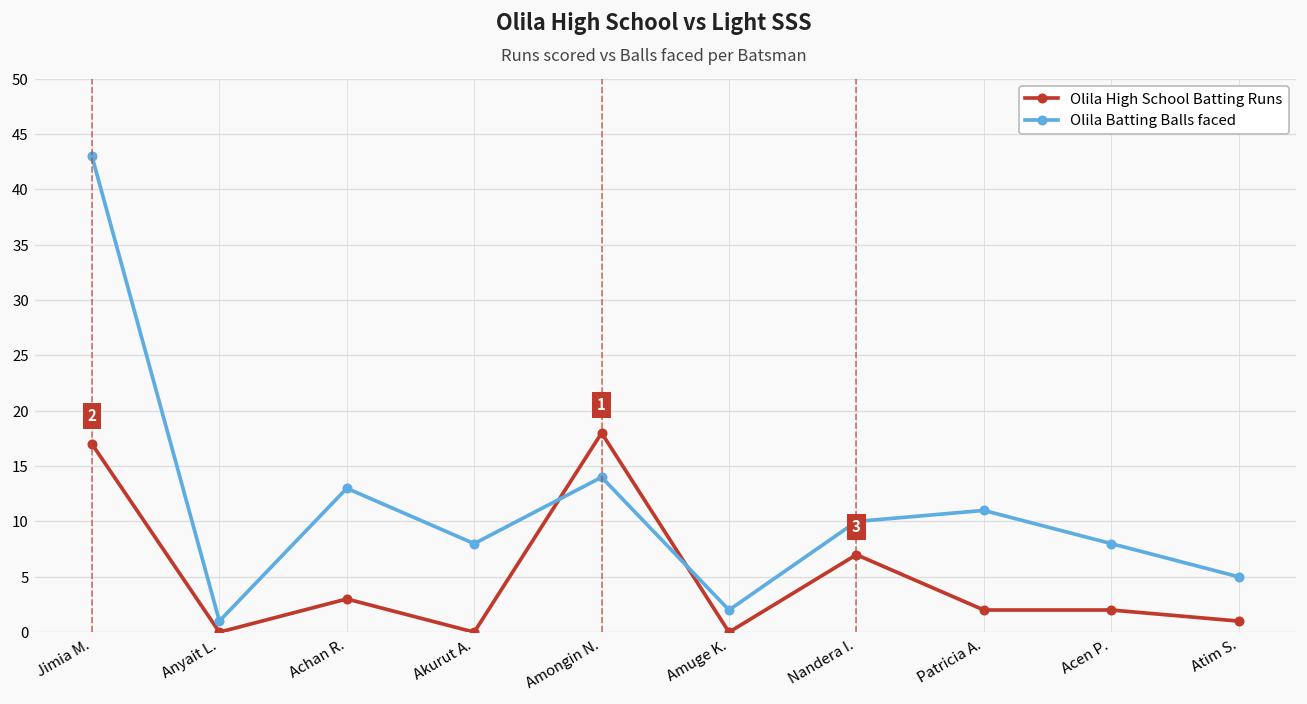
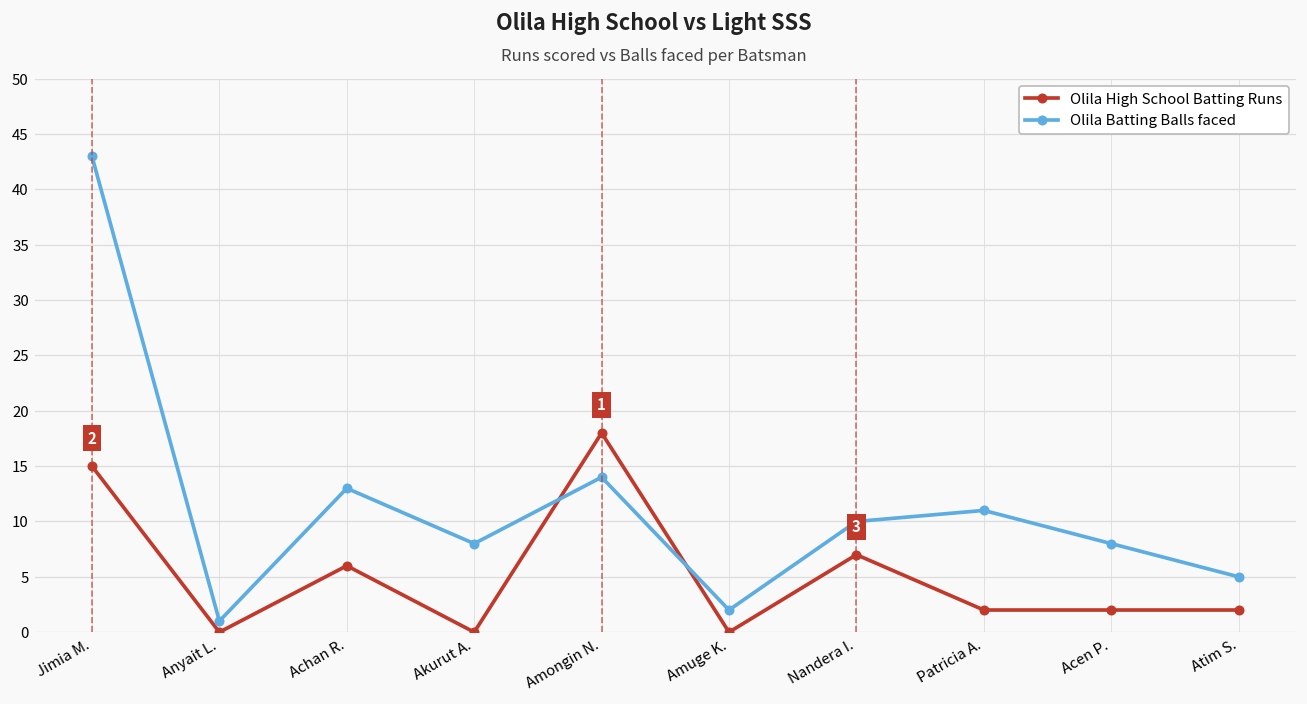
  {
    "Olila High School Batting Runs": {
-     "Jimia M.": 17,
+     "Jimia M.": 15,
      "Anyait L.": 0,
-     "Achan R.": 3,
+     "Achan R.": 6,
      "Akurut A.": 0,
      "Amuge K.": 0,
      "Nandera I.": 7,
      "Patricia A.": 2,
      "Acen P.": 2,
-     "Atim S.": 1
+     "Atim S.": 2
    },
    "Olila Batting Balls faced": {
      "Jimia M.": 43,
      "Anyait L.": 1,
      "Achan R.": 13,
      "Akurut A.": 8,
      "Amongin N.": 14,
      "Amuge K.": 2,
      "Patricia A.": 11,
      "Acen P.": 8,
      "Atim S.": 5
    }
  }
